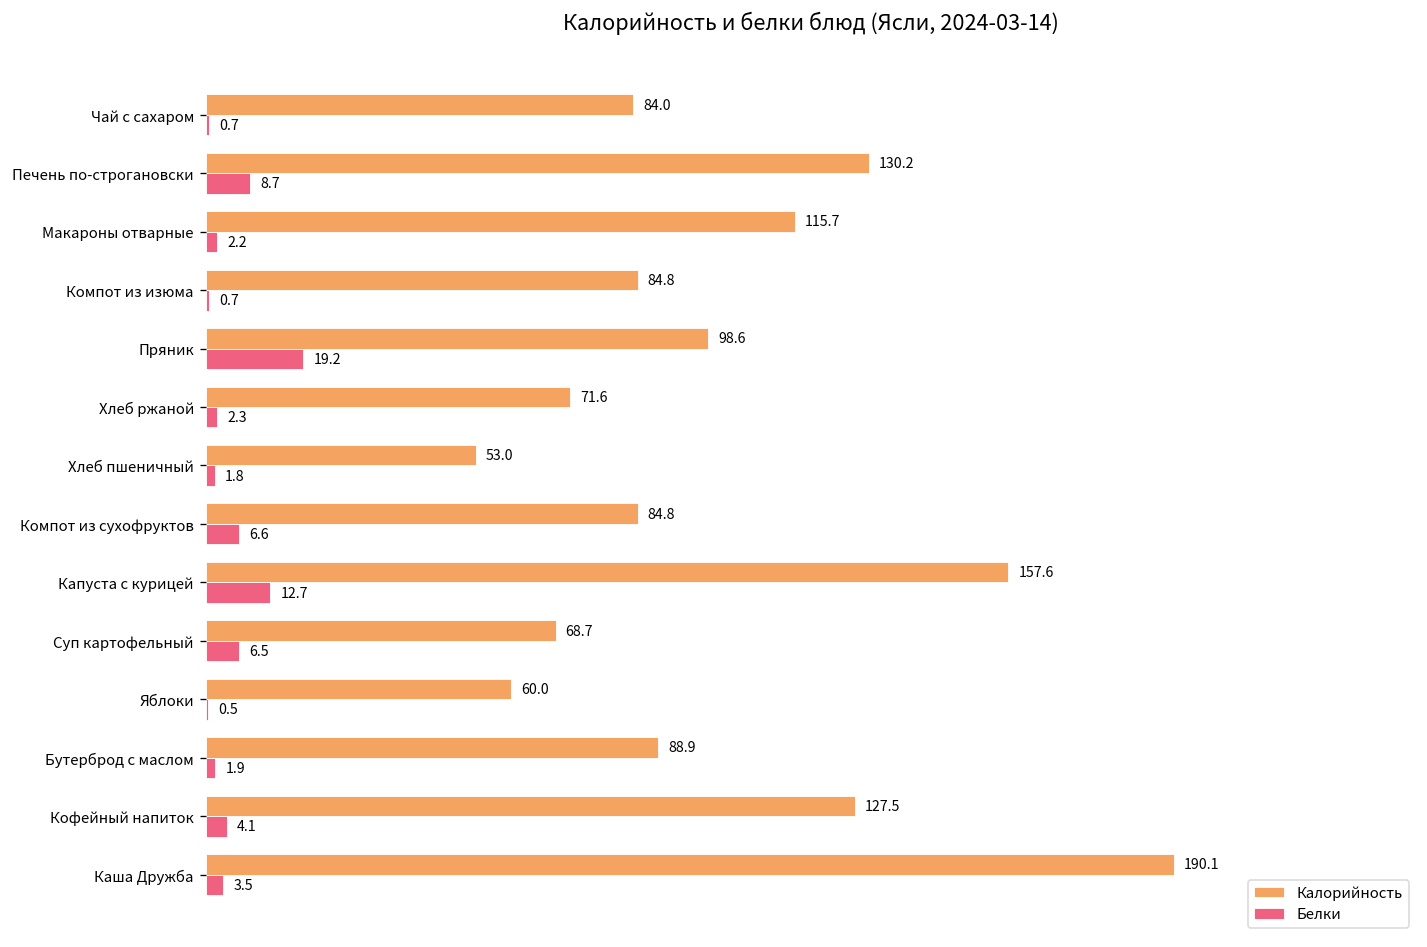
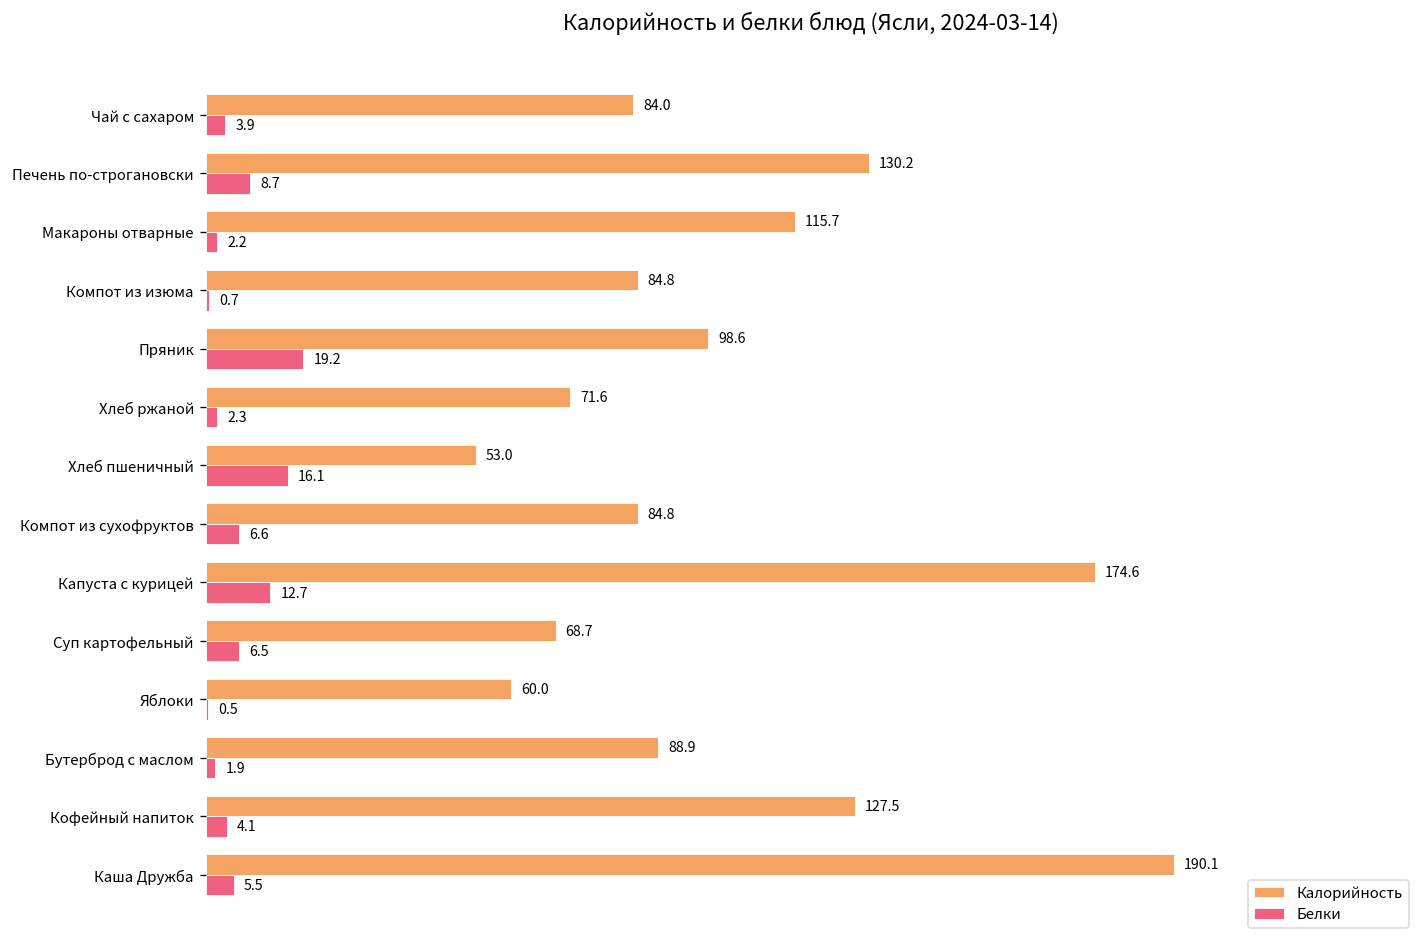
  {
    "Калорийность": {
      "Чай с сахаром": 84.0,
      "Печень по-строгановски": 130.2,
      "Макароны отварные": 115.7,
      "Компот из изюма": 84.8,
      "Пряник": 98.6,
      "Хлеб ржаной": 71.6,
      "Хлеб пшеничный": 53.0,
      "Компот из сухофруктов": 84.8,
-     "Капуста с курицей": 157.6,
+     "Капуста с курицей": 174.6,
      "Суп картофельный": 68.7,
      "Яблоки": 60.0,
      "Бутерброд с маслом": 88.9,
      "Кофейный напиток": 127.5,
      "Каша Дружба": 190.1
    },
    "Белки": {
-     "Чай с сахаром": 0.7,
+     "Чай с сахаром": 3.9,
      "Печень по-строгановски": 8.7,
      "Макароны отварные": 2.2,
      "Компот из изюма": 0.7,
      "Пряник": 19.2,
      "Хлеб ржаной": 2.3,
-     "Хлеб пшеничный": 1.8,
+     "Хлеб пшеничный": 16.1,
      "Компот из сухофруктов": 6.6,
      "Капуста с курицей": 12.7,
      "Суп картофельный": 6.5,
      "Яблоки": 0.5,
      "Бутерброд с маслом": 1.9,
      "Кофейный напиток": 4.1,
-     "Каша Дружба": 3.5
+     "Каша Дружба": 5.5
    }
  }
